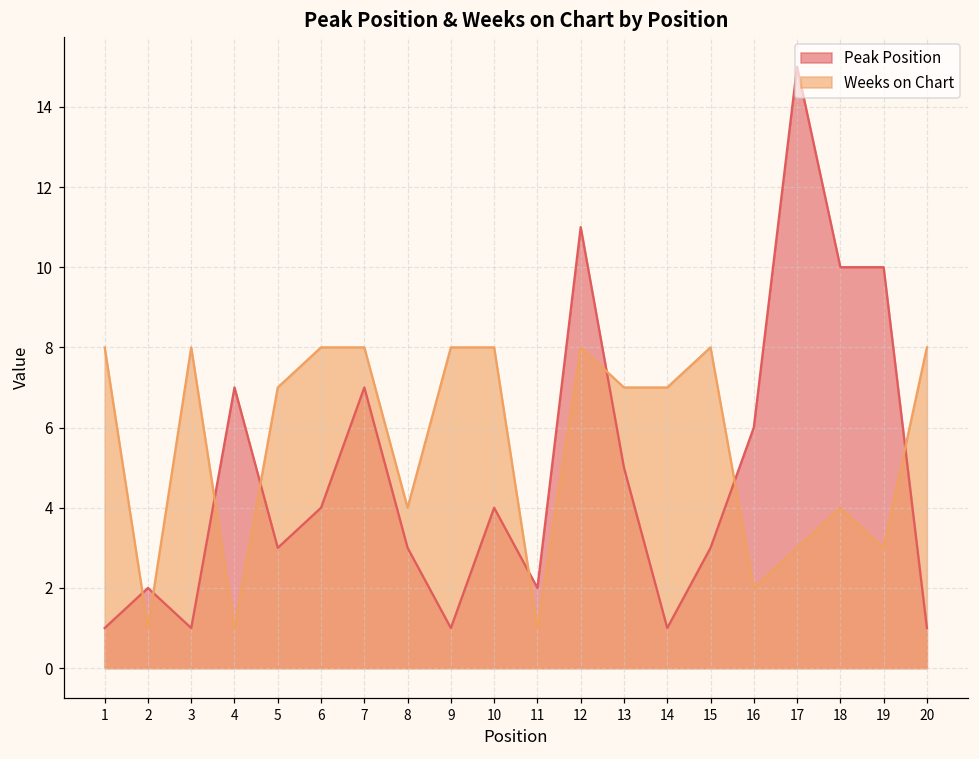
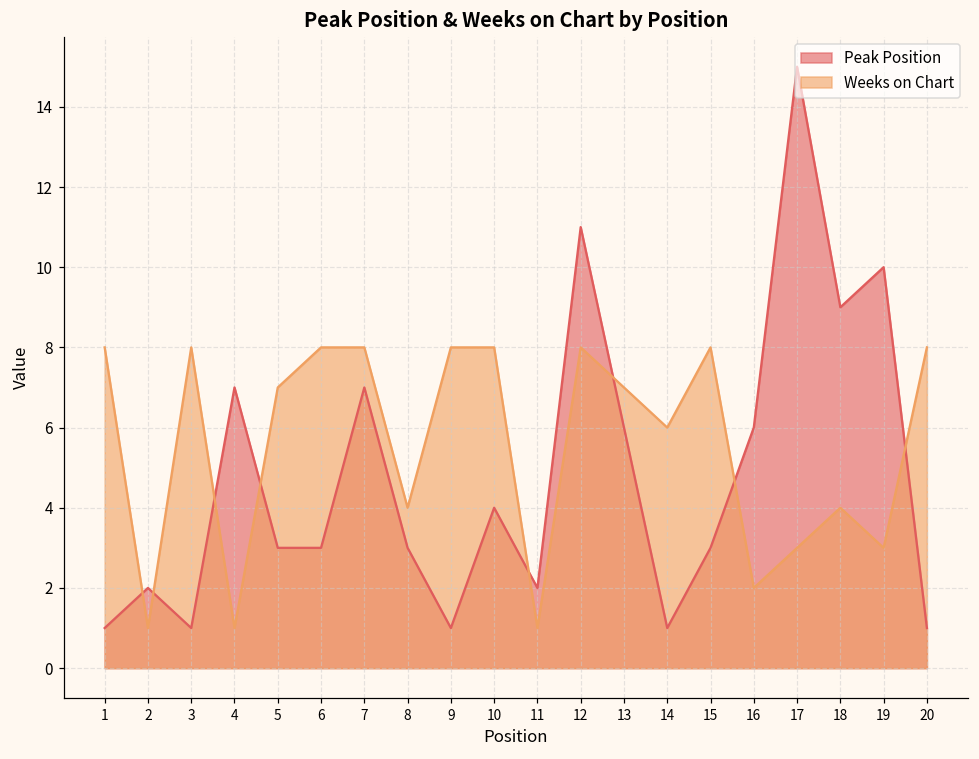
  {
    "Peak Position": {
      "1": 1,
      "2": 2,
      "3": 1,
      "4": 7,
      "5": 3,
-     "6": 4,
+     "6": 3,
      "7": 7,
      "8": 3,
      "9": 1,
      "10": 4,
      "11": 2,
      "12": 11,
-     "13": 5,
+     "13": 6,
      "14": 1,
      "15": 3,
      "16": 6,
-     "18": 10,
+     "18": 9,
      "19": 10,
      "20": 1
    },
    "Weeks on Chart": {
      "1": 8,
      "2": 1,
      "3": 8,
      "4": 1,
      "5": 7,
      "6": 8,
      "7": 8,
      "8": 4,
      "9": 8,
      "10": 8,
      "11": 1,
      "12": 8,
      "13": 7,
-     "14": 7,
+     "14": 6,
      "15": 8,
      "16": 2,
      "17": 3,
      "18": 4,
      "19": 3,
      "20": 8
    }
  }
